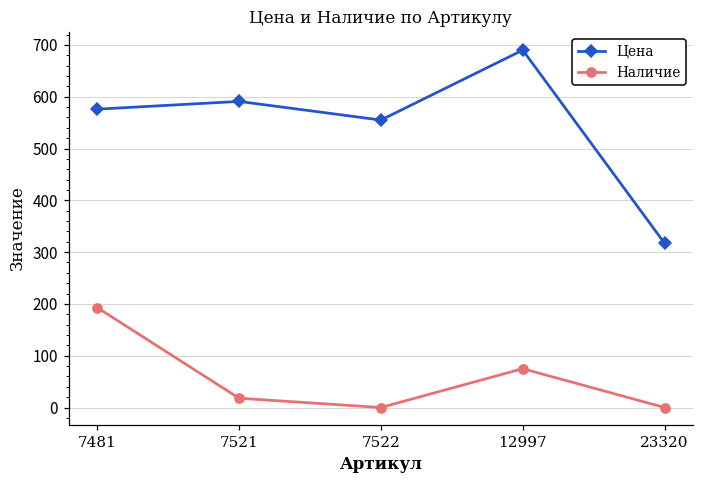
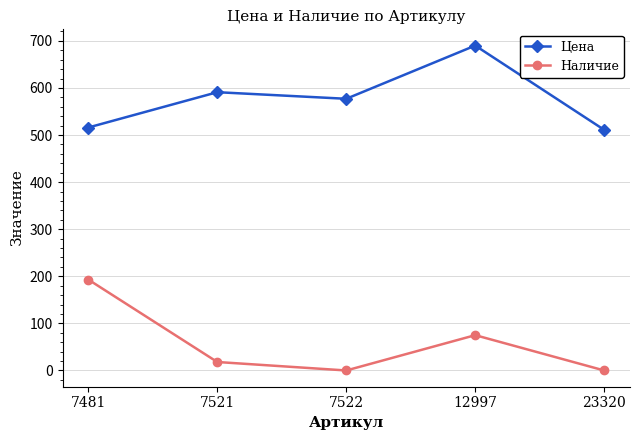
  {
    "Цена": {
-     "7481": 580,
+     "7481": 520,
      "7521": 590,
-     "7522": 560,
+     "7522": 580,
      "12997": 690,
-     "23320": 320
+     "23320": 510
    },
    "Наличие": {
      "7481": 190,
      "7521": 20,
      "7522": 0,
      "12997": 80,
      "23320": 0
    }
  }
